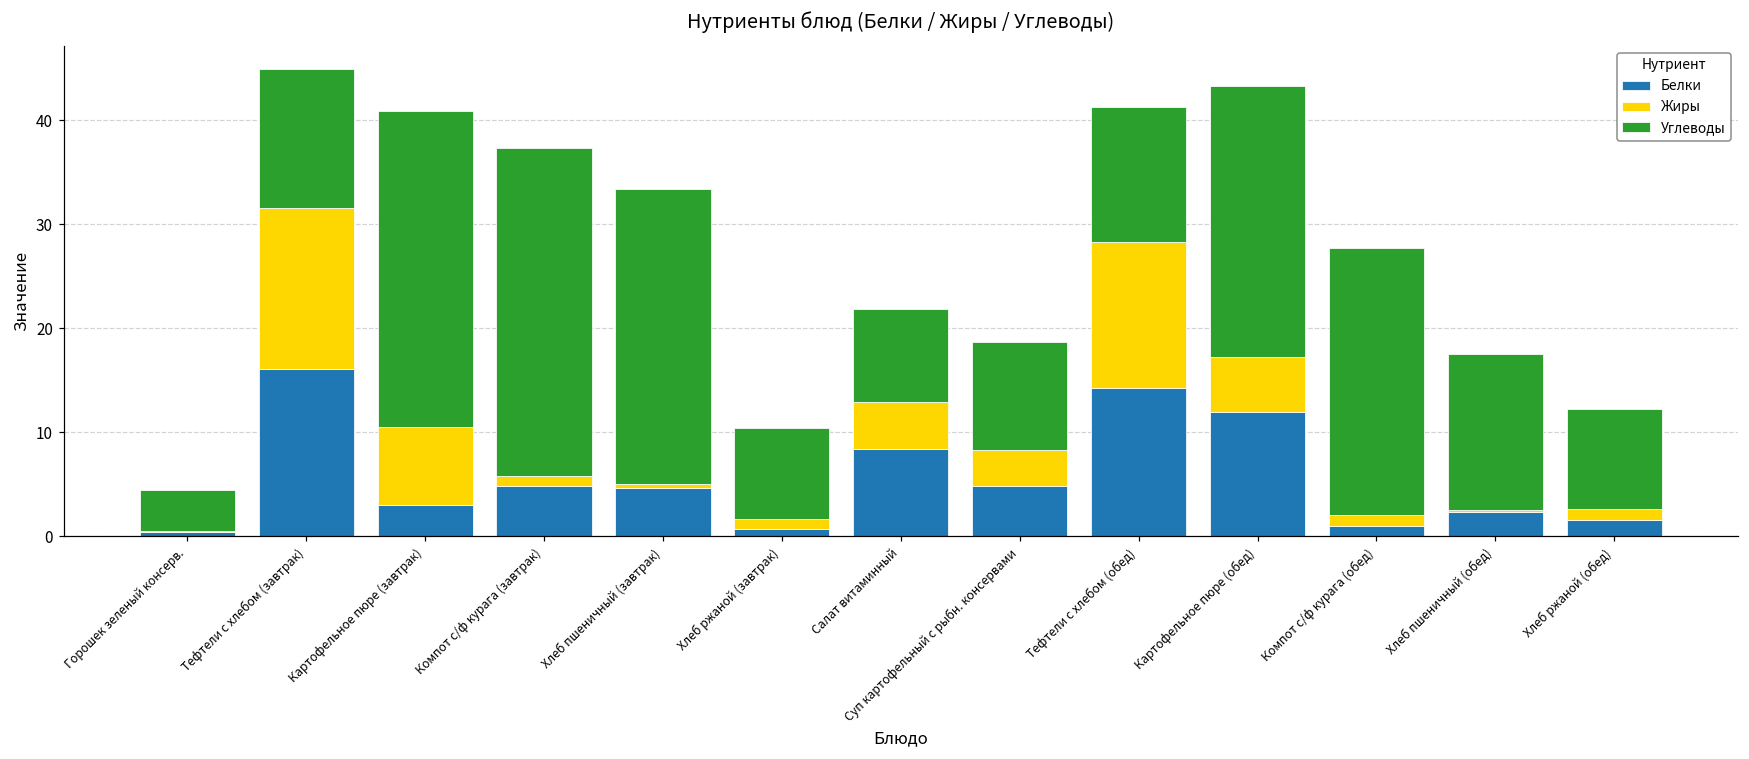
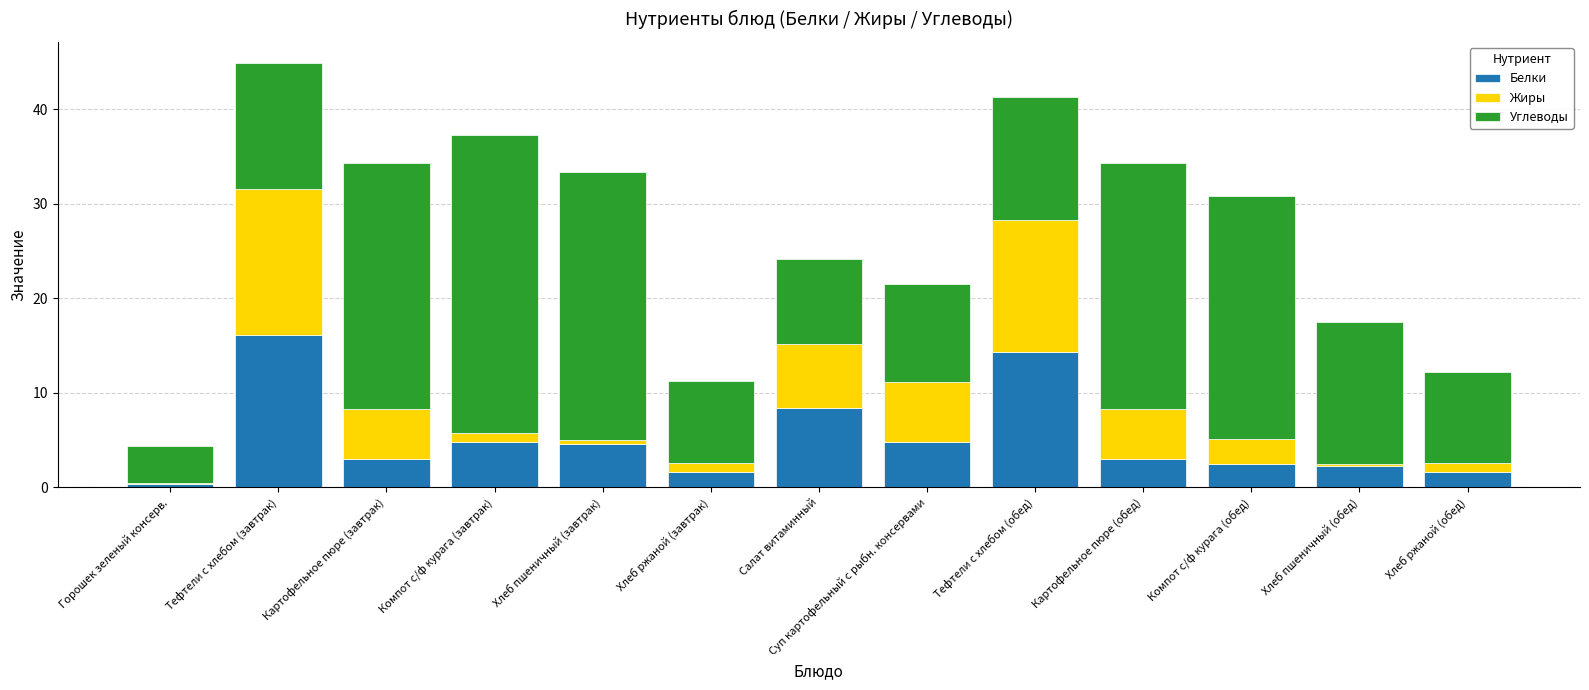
  {
    "Белки": {
      "Горошек зеленый консерв.": 0,
      "Тефтели c хлебом (завтрак)": 16,
      "Картофельное пюре (завтрак)": 3,
      "Компот с/ф курага (завтрак)": 5,
      "Хлеб пшеничный (завтрак)": 5,
-     "Хлеб ржаной (завтрак)": 1,
+     "Хлеб ржаной (завтрак)": 2,
      "Салат витаминный": 8,
      "Суп картофельный с рыбн. консервами": 5,
      "Тефтели c хлебом (обед)": 14,
-     "Картофельное пюре (обед)": 12,
-     "Компот с/ф курага (обед)": 1,
+     "Картофельное пюре (обед)": 3,
+     "Компот с/ф курага (обед)": 3,
      "Хлеб пшеничный (обед)": 2,
      "Хлеб ржаной (обед)": 2
    },
    "Жиры": {
      "Тефтели c хлебом (завтрак)": 16,
-     "Картофельное пюре (завтрак)": 8,
+     "Картофельное пюре (завтрак)": 5,
      "Компот с/ф курага (завтрак)": 1,
      "Хлеб пшеничный (завтрак)": 0,
      "Хлеб ржаной (завтрак)": 1,
-     "Салат витаминный": 5,
-     "Суп картофельный с рыбн. консервами": 3,
+     "Салат витаминный": 7,
+     "Суп картофельный с рыбн. консервами": 6,
      "Тефтели c хлебом (обед)": 14,
      "Картофельное пюре (обед)": 5,
-     "Компот с/ф курага (обед)": 1,
+     "Компот с/ф курага (обед)": 3,
      "Хлеб ржаной (обед)": 1
    },
    "Углеводы": {
      "Горошек зеленый консерв.": 4,
      "Тефтели c хлебом (завтрак)": 13,
-     "Картофельное пюре (завтрак)": 30,
+     "Картофельное пюре (завтрак)": 26,
      "Компот с/ф курага (завтрак)": 32,
      "Хлеб пшеничный (завтрак)": 28,
      "Хлеб ржаной (завтрак)": 9,
      "Салат витаминный": 9,
      "Суп картофельный с рыбн. консервами": 10,
      "Тефтели c хлебом (обед)": 13,
      "Картофельное пюре (обед)": 26,
      "Компот с/ф курага (обед)": 26,
      "Хлеб пшеничный (обед)": 15,
      "Хлеб ржаной (обед)": 10
    }
  }
